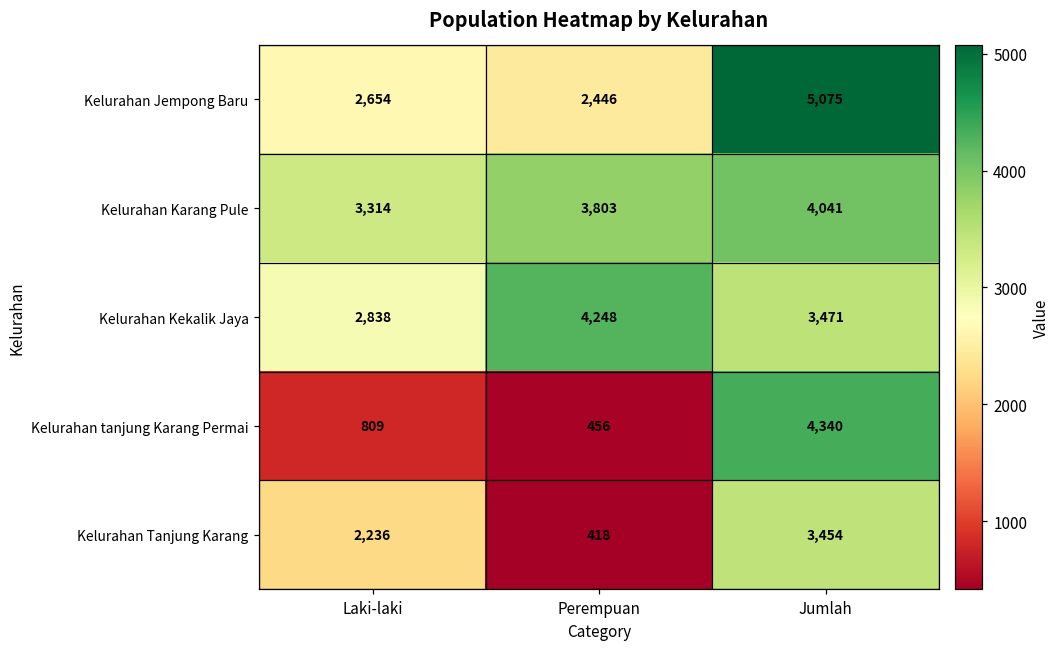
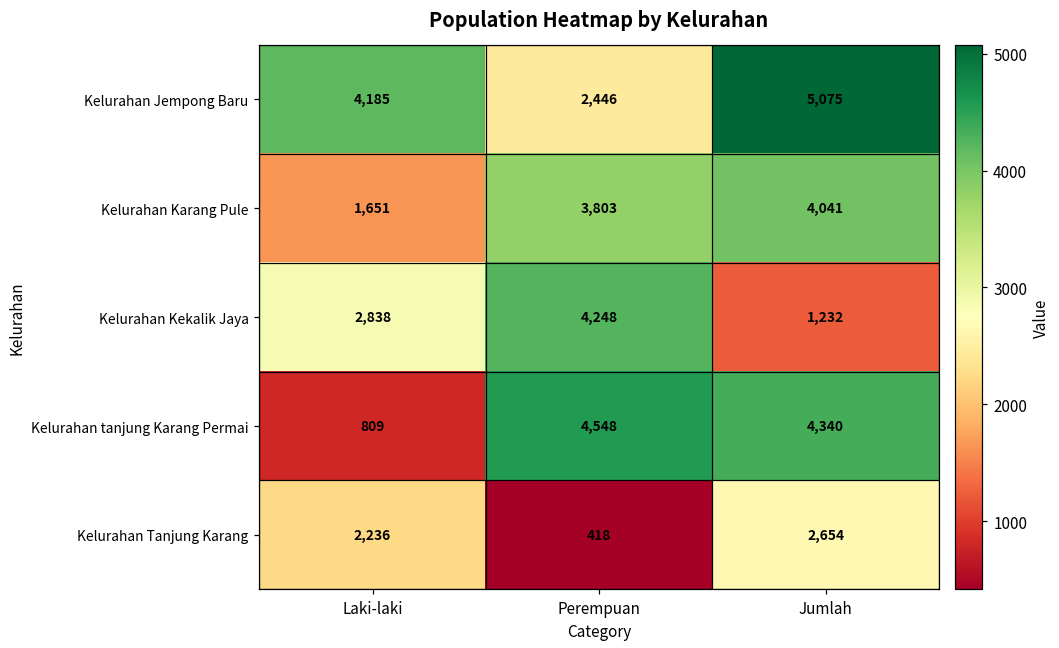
  {
    "Kelurahan Jempong Baru": {
-     "Laki-laki": "2,654",
+     "Laki-laki": "4,185",
      "Perempuan": "2,446",
      "Jumlah": "5,075"
    },
    "Kelurahan Karang Pule": {
-     "Laki-laki": "3,314",
+     "Laki-laki": "1,651",
      "Perempuan": "3,803",
      "Jumlah": "4,041"
    },
    "Kelurahan Kekalik Jaya": {
      "Laki-laki": "2,838",
      "Perempuan": "4,248",
-     "Jumlah": "3,471"
+     "Jumlah": "1,232"
    },
    "Kelurahan tanjung Karang Permai": {
      "Laki-laki": "809",
-     "Perempuan": "456",
+     "Perempuan": "4,548",
      "Jumlah": "4,340"
    },
    "Kelurahan Tanjung Karang": {
      "Laki-laki": "2,236",
      "Perempuan": "418",
-     "Jumlah": "3,454"
+     "Jumlah": "2,654"
    }
  }
